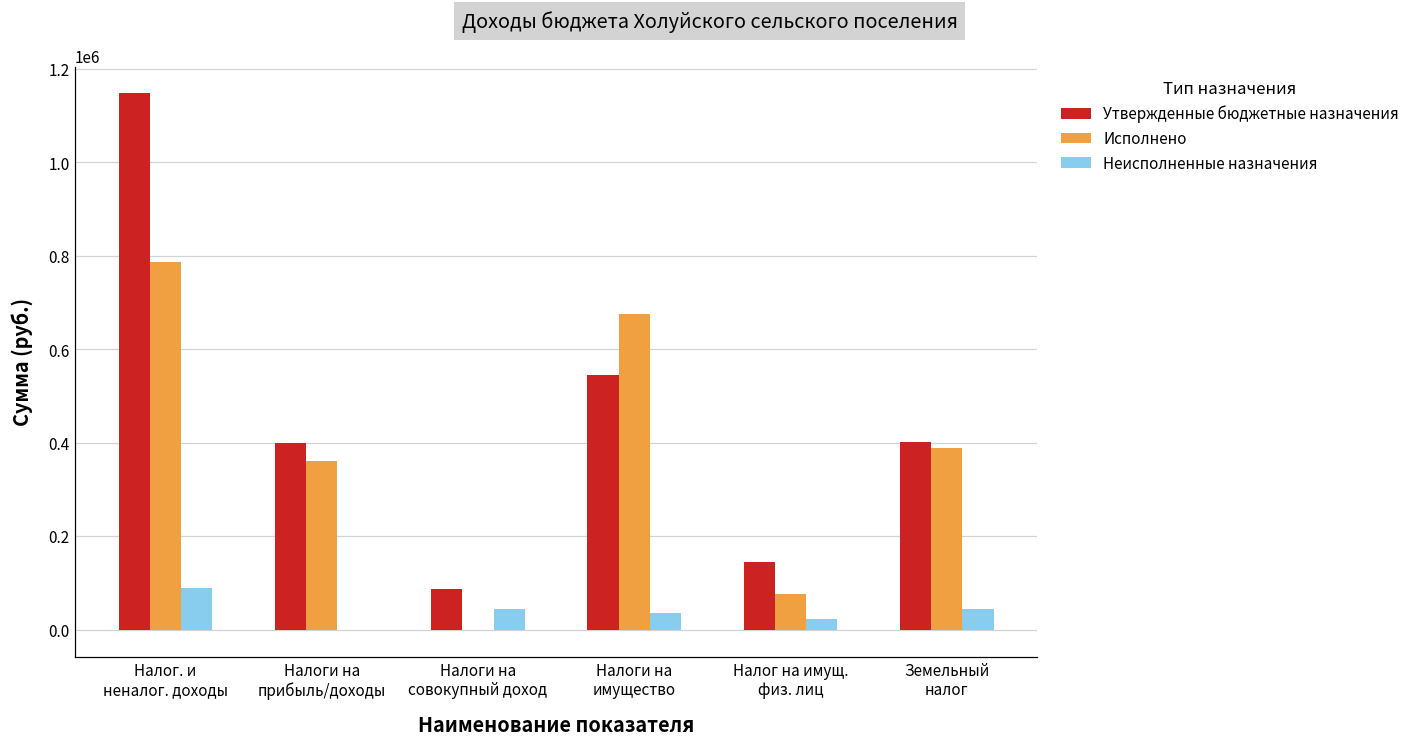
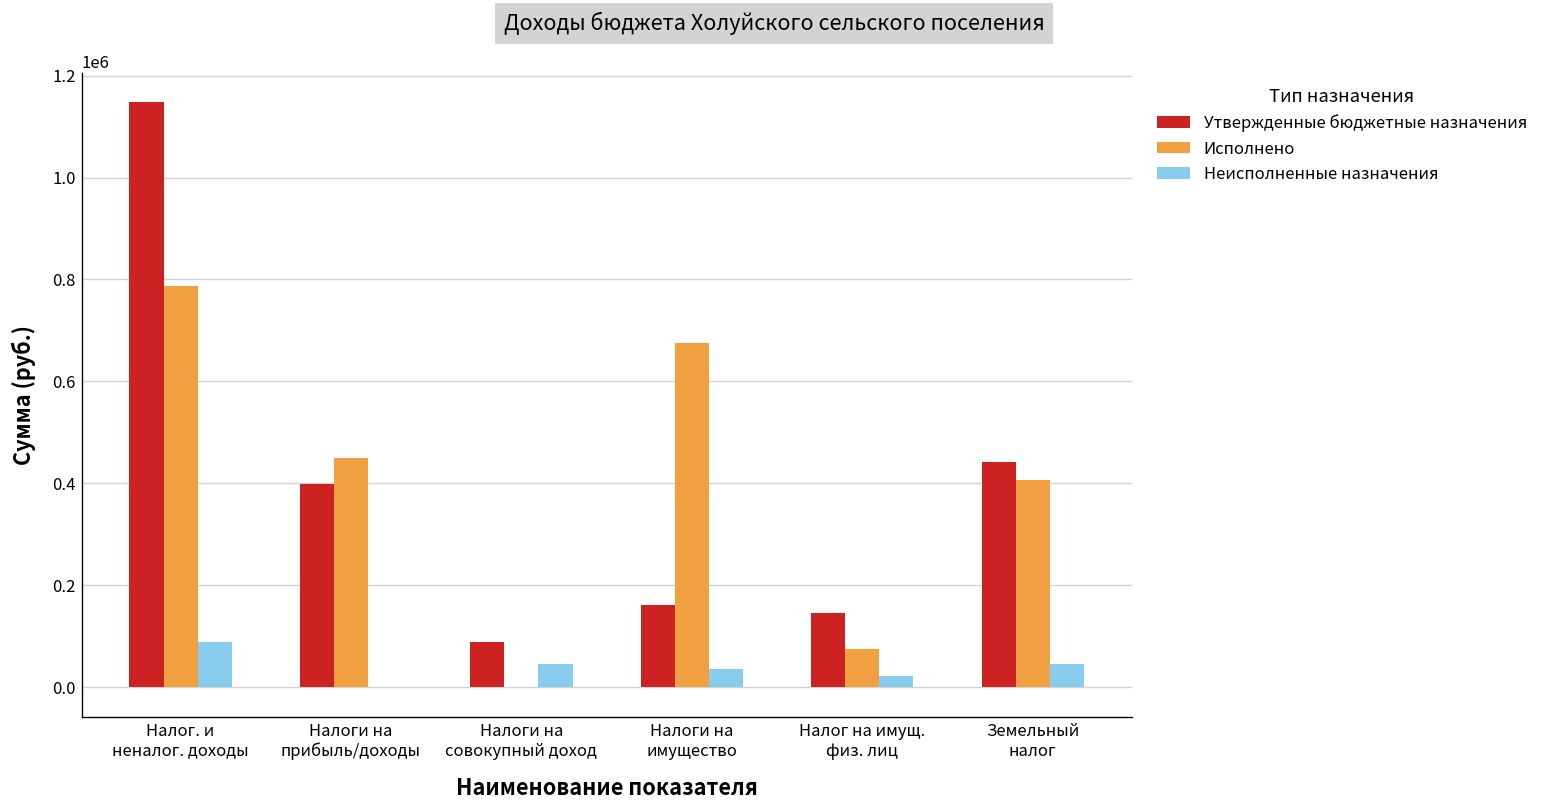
  {
    "Утвержденные бюджетные назначения": {
      "Налог. и неналог. доходы": 1150000,
      "Налоги на прибыль/доходы": 400000,
      "Налоги на совокупный доход": 90000,
-     "Налоги на имущество": 550000,
+     "Налоги на имущество": 160000,
      "Налог на имущ. физ. лиц": 150000,
-     "Земельный налог": 400000
+     "Земельный налог": 440000
    },
    "Исполнено": {
      "Налог. и неналог. доходы": 790000,
-     "Налоги на прибыль/доходы": 360000,
+     "Налоги на прибыль/доходы": 450000,
      "Налоги на имущество": 680000,
      "Налог на имущ. физ. лиц": 80000,
-     "Земельный налог": 390000
+     "Земельный налог": 410000
    },
    "Неисполненные назначения": {
      "Налог. и неналог. доходы": 90000,
      "Налоги на прибыль/доходы": 0,
      "Налоги на совокупный доход": 40000,
      "Налоги на имущество": 40000,
      "Налог на имущ. физ. лиц": 20000,
      "Земельный налог": 50000
    }
  }
